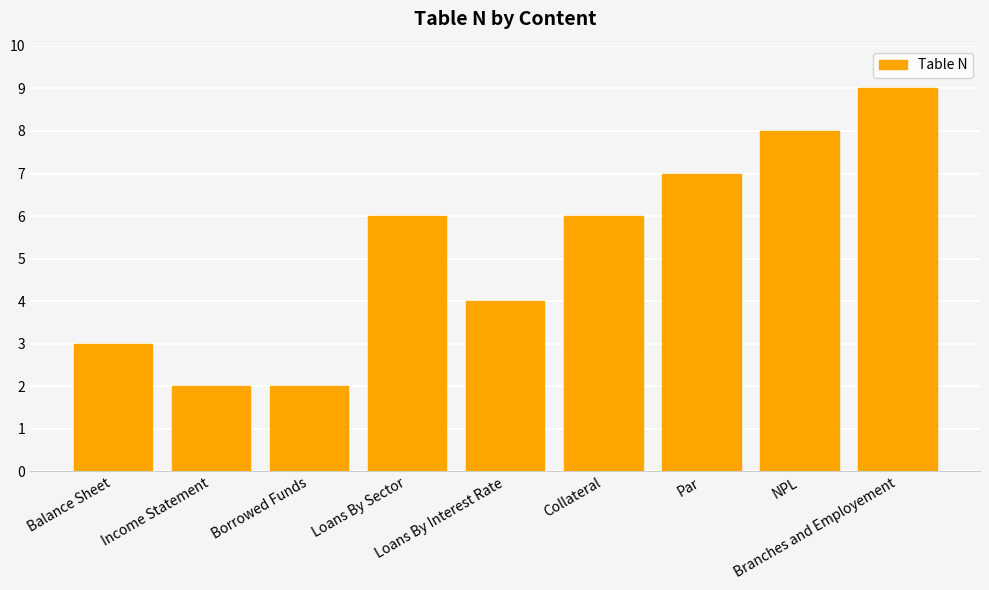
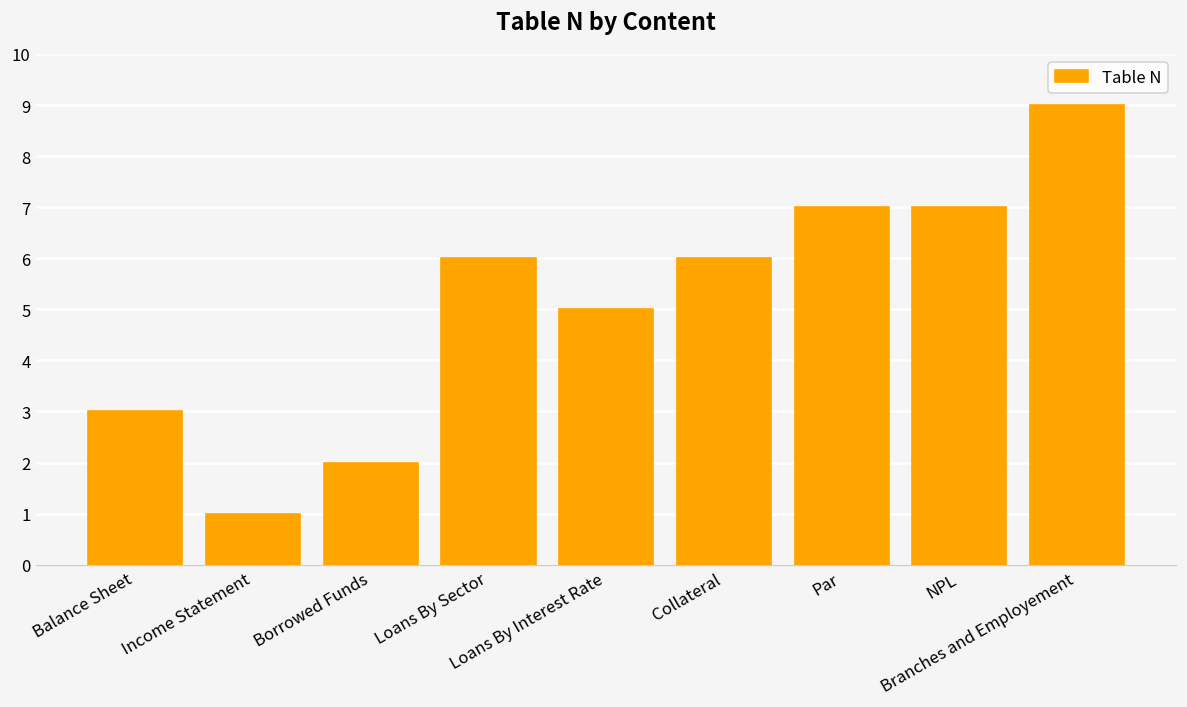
  {
    "Balance Sheet": 3,
-   "Income Statement": 2,
+   "Income Statement": 1,
    "Borrowed Funds": 2,
    "Loans By Sector": 6,
-   "Loans By Interest Rate": 4,
+   "Loans By Interest Rate": 5,
    "Collateral": 6,
    "Par": 7,
-   "NPL": 8,
+   "NPL": 7,
    "Branches and Employement": 9
  }
